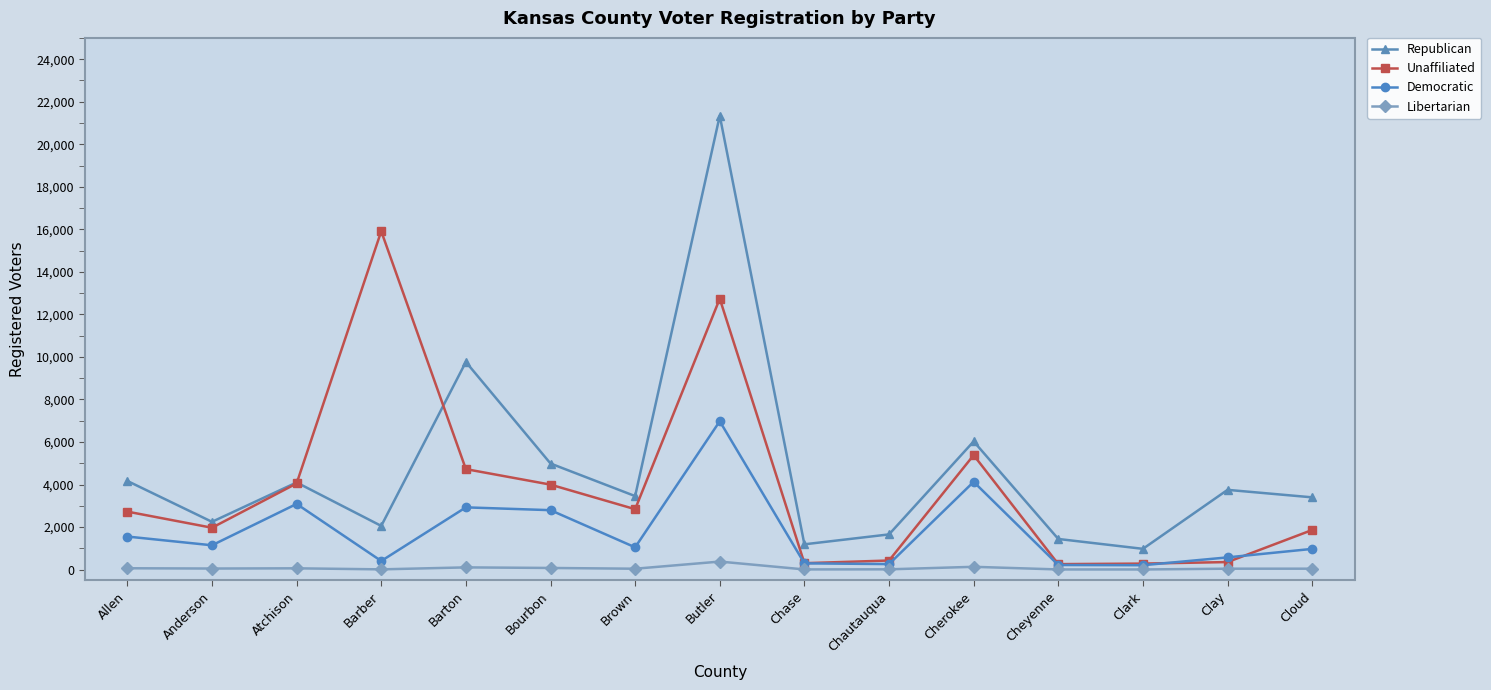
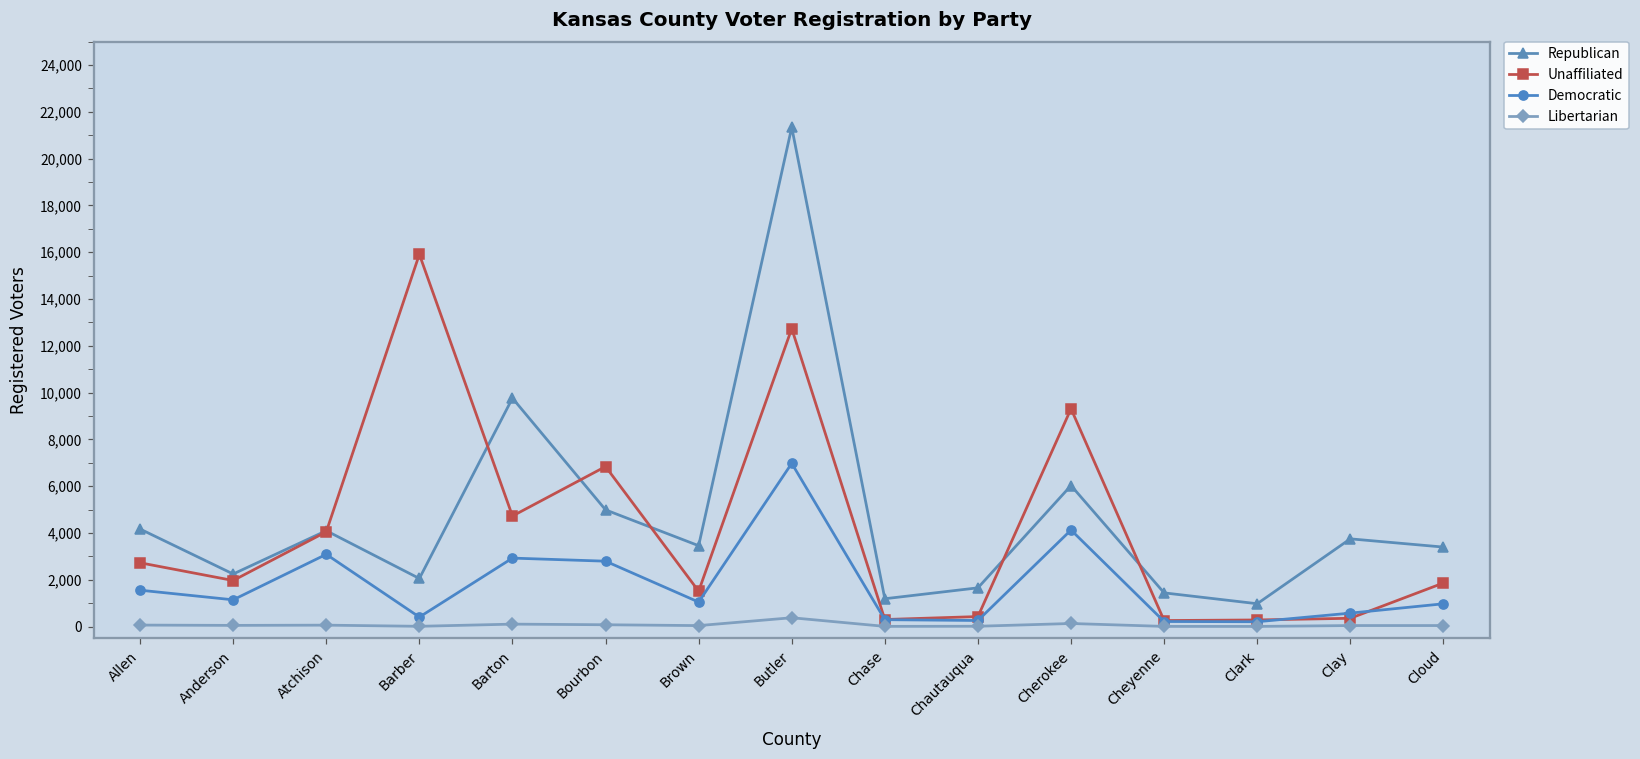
  {
    "Unaffiliated": {
      "Allen": "2,700",
      "Anderson": "2,000",
      "Barber": "15,900",
      "Barton": "4,700",
-     "Bourbon": "4,000",
-     "Brown": "2,800",
+     "Bourbon": "6,800",
+     "Brown": "1,500",
      "Butler": "12,700",
      "Chautauqua": "400",
-     "Cherokee": "5,400",
+     "Cherokee": "9,300",
      "Clay": "400",
      "Cloud": "1,900"
    }
  }
